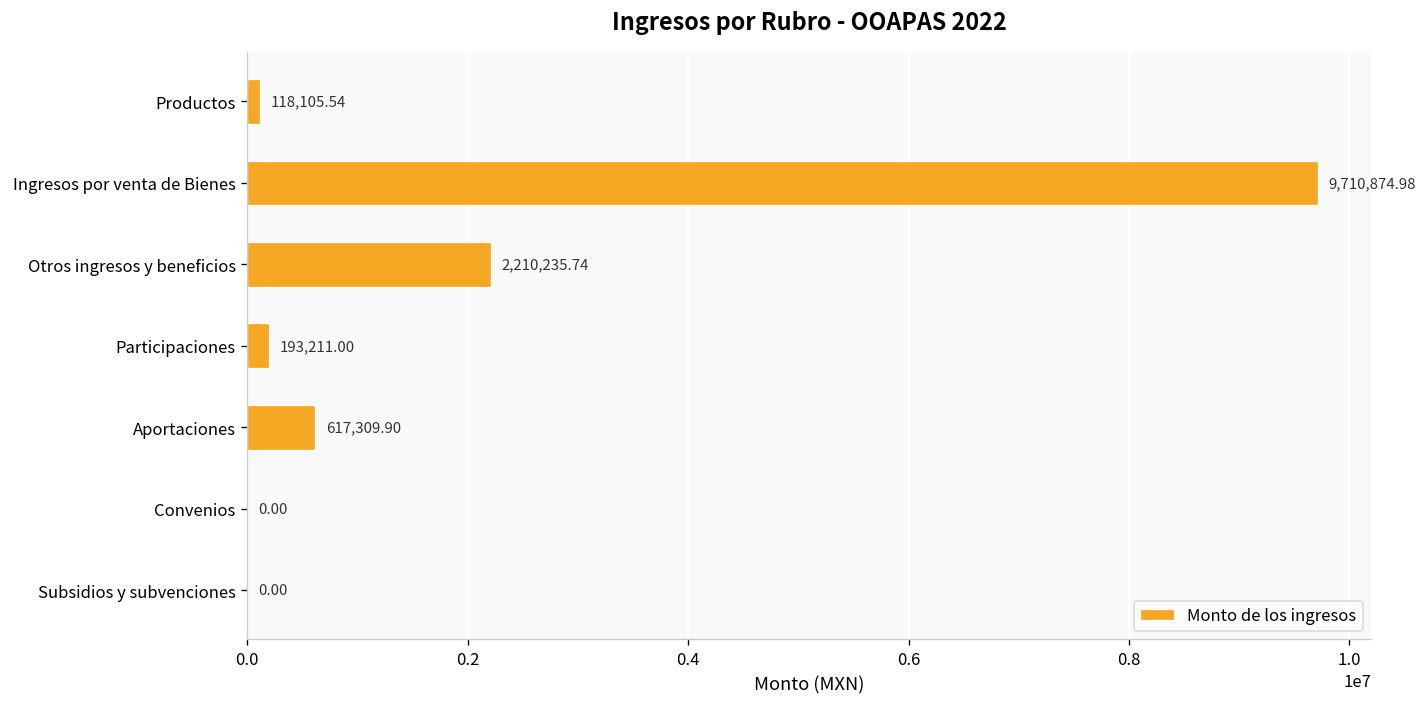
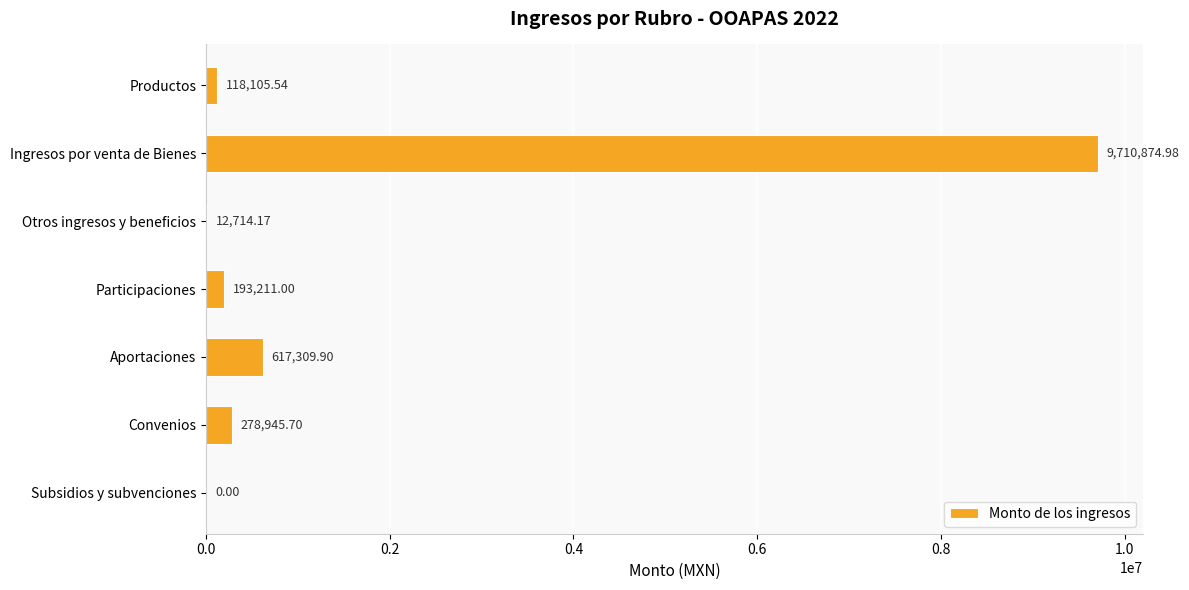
  {
    "Productos": "118,105.54",
    "Ingresos por venta de Bienes": "9,710,874.98",
-   "Otros ingresos y beneficios": "2,210,235.74",
+   "Otros ingresos y beneficios": "12,714.17",
    "Participaciones": "193,211.00",
    "Aportaciones": "617,309.90",
-   "Convenios": "0.00",
+   "Convenios": "278,945.70",
    "Subsidios y subvenciones": "0.00"
  }
